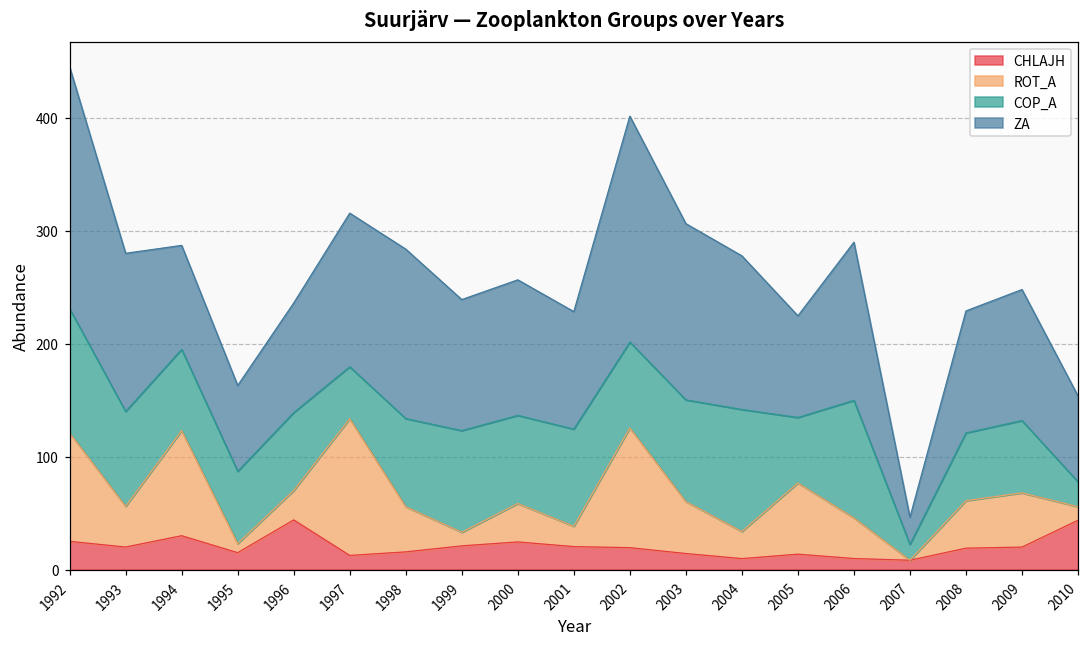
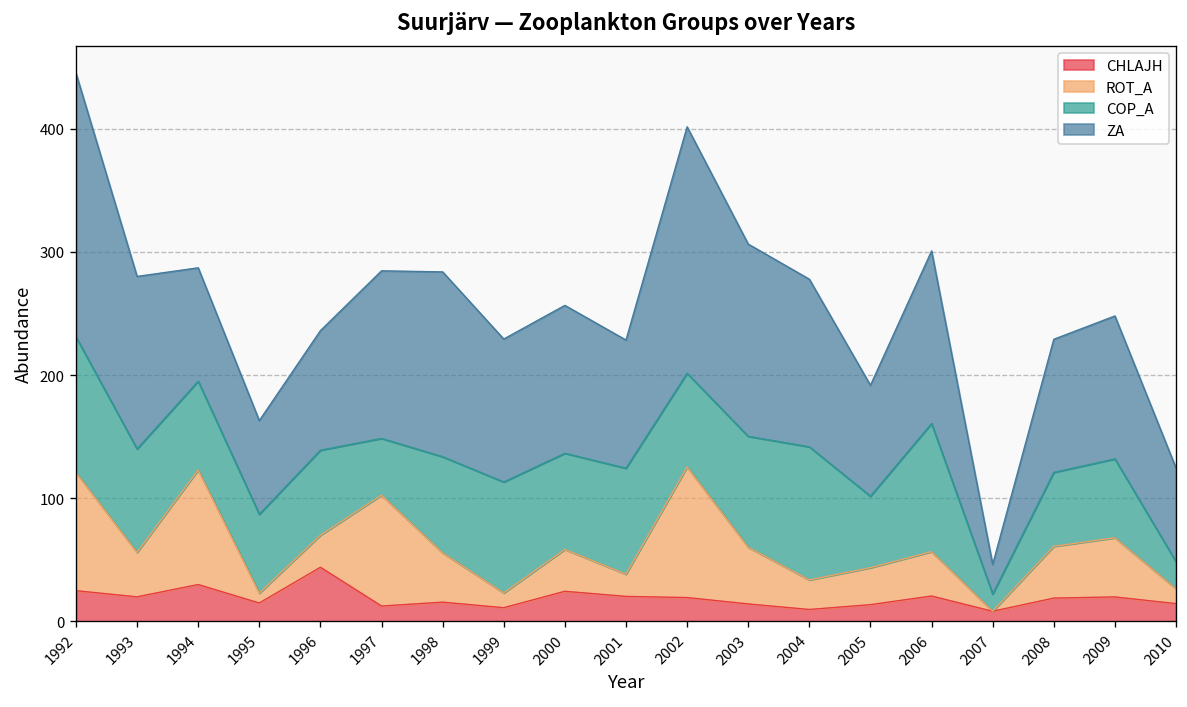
  {
    "CHLAJH": {
      "1992": 25,
      "1993": 20,
      "1994": 30,
      "1995": 15,
      "1996": 44,
      "1997": 13,
      "1998": 16,
-     "1999": 21,
+     "1999": 11,
      "2000": 25,
      "2001": 20,
      "2002": 19,
      "2003": 14,
      "2004": 10,
      "2005": 14,
-     "2006": 10,
+     "2006": 21,
      "2008": 19,
      "2009": 20,
-     "2010": 44
+     "2010": 15
    },
    "ROT_A": {
      "1992": 96,
      "1993": 36,
      "1994": 93,
      "1995": 8,
      "1996": 26,
-     "1997": 121,
+     "1997": 90,
      "1998": 40,
      "1999": 12,
      "2000": 34,
      "2001": 18,
      "2002": 106,
      "2003": 46,
      "2004": 24,
-     "2005": 63,
+     "2005": 30,
      "2006": 36,
      "2008": 42,
      "2009": 48,
      "2010": 12
    }
  }
